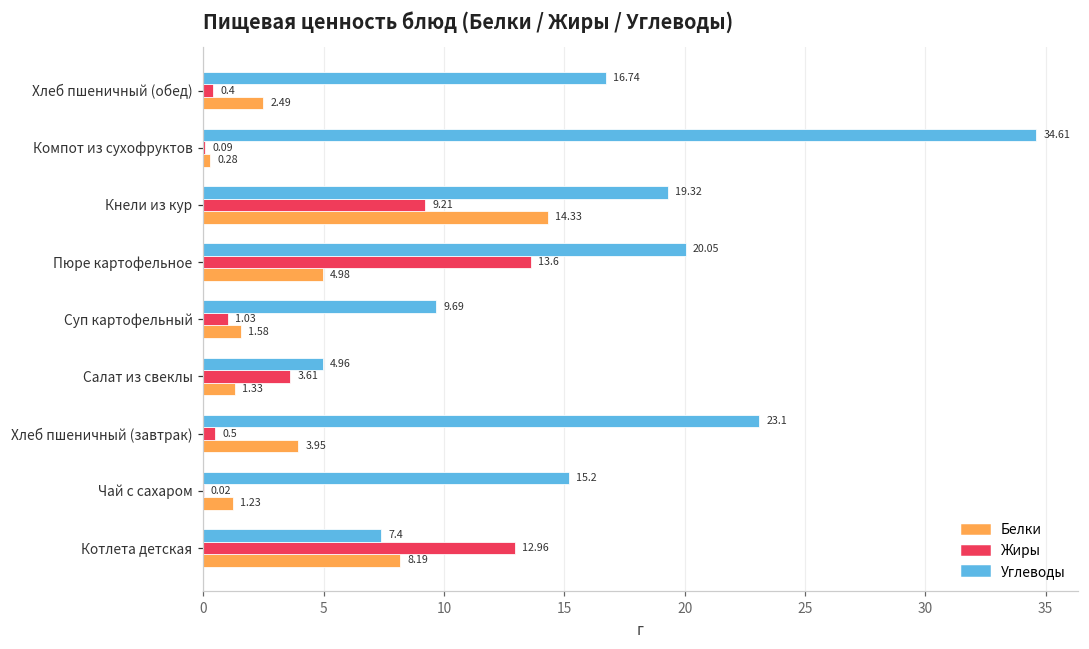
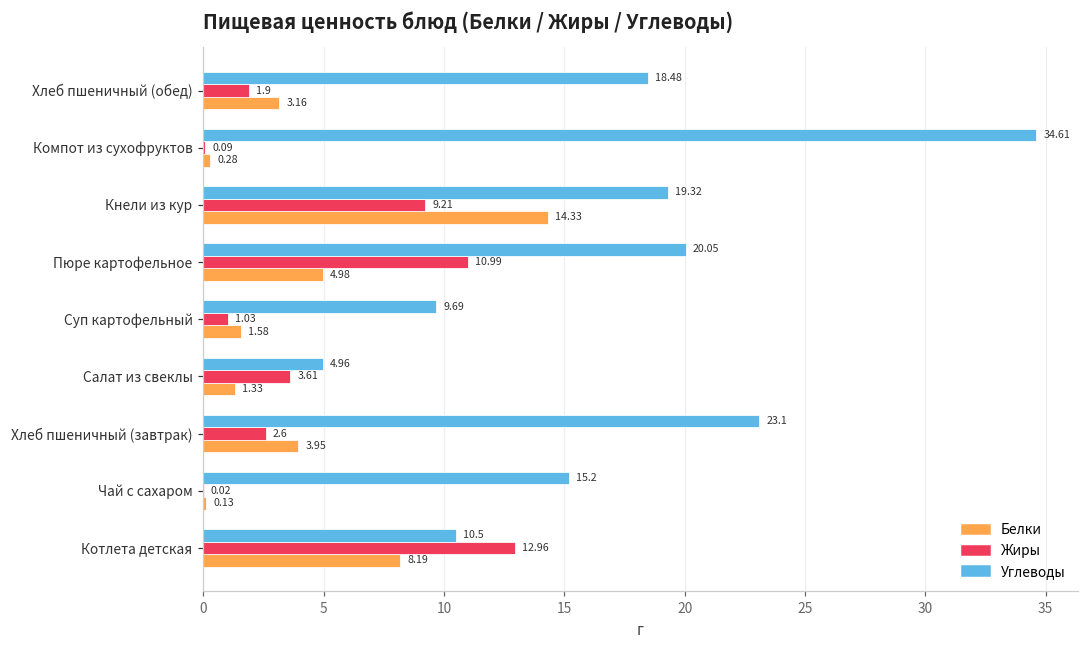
  {
    "Белки": {
-     "Хлеб пшеничный (обед)": 2.49,
+     "Хлеб пшеничный (обед)": 3.16,
      "Компот из сухофруктов": 0.28,
      "Кнели из кур": 14.33,
      "Пюре картофельное": 4.98,
      "Суп картофельный": 1.58,
      "Салат из свеклы": 1.33,
      "Хлеб пшеничный (завтрак)": 3.95,
-     "Чай с сахаром": 1.23,
+     "Чай с сахаром": 0.13,
      "Котлета детская": 8.19
    },
    "Жиры": {
-     "Хлеб пшеничный (обед)": 0.4,
+     "Хлеб пшеничный (обед)": 1.9,
      "Компот из сухофруктов": 0.09,
      "Кнели из кур": 9.21,
-     "Пюре картофельное": 13.6,
+     "Пюре картофельное": 10.99,
      "Суп картофельный": 1.03,
      "Салат из свеклы": 3.61,
-     "Хлеб пшеничный (завтрак)": 0.5,
+     "Хлеб пшеничный (завтрак)": 2.6,
      "Чай с сахаром": 0.02,
      "Котлета детская": 12.96
    },
    "Углеводы": {
-     "Хлеб пшеничный (обед)": 16.74,
+     "Хлеб пшеничный (обед)": 18.48,
      "Компот из сухофруктов": 34.61,
      "Кнели из кур": 19.32,
      "Пюре картофельное": 20.05,
      "Суп картофельный": 9.69,
      "Салат из свеклы": 4.96,
      "Хлеб пшеничный (завтрак)": 23.1,
      "Чай с сахаром": 15.2,
-     "Котлета детская": 7.4
+     "Котлета детская": 10.5
    }
  }
